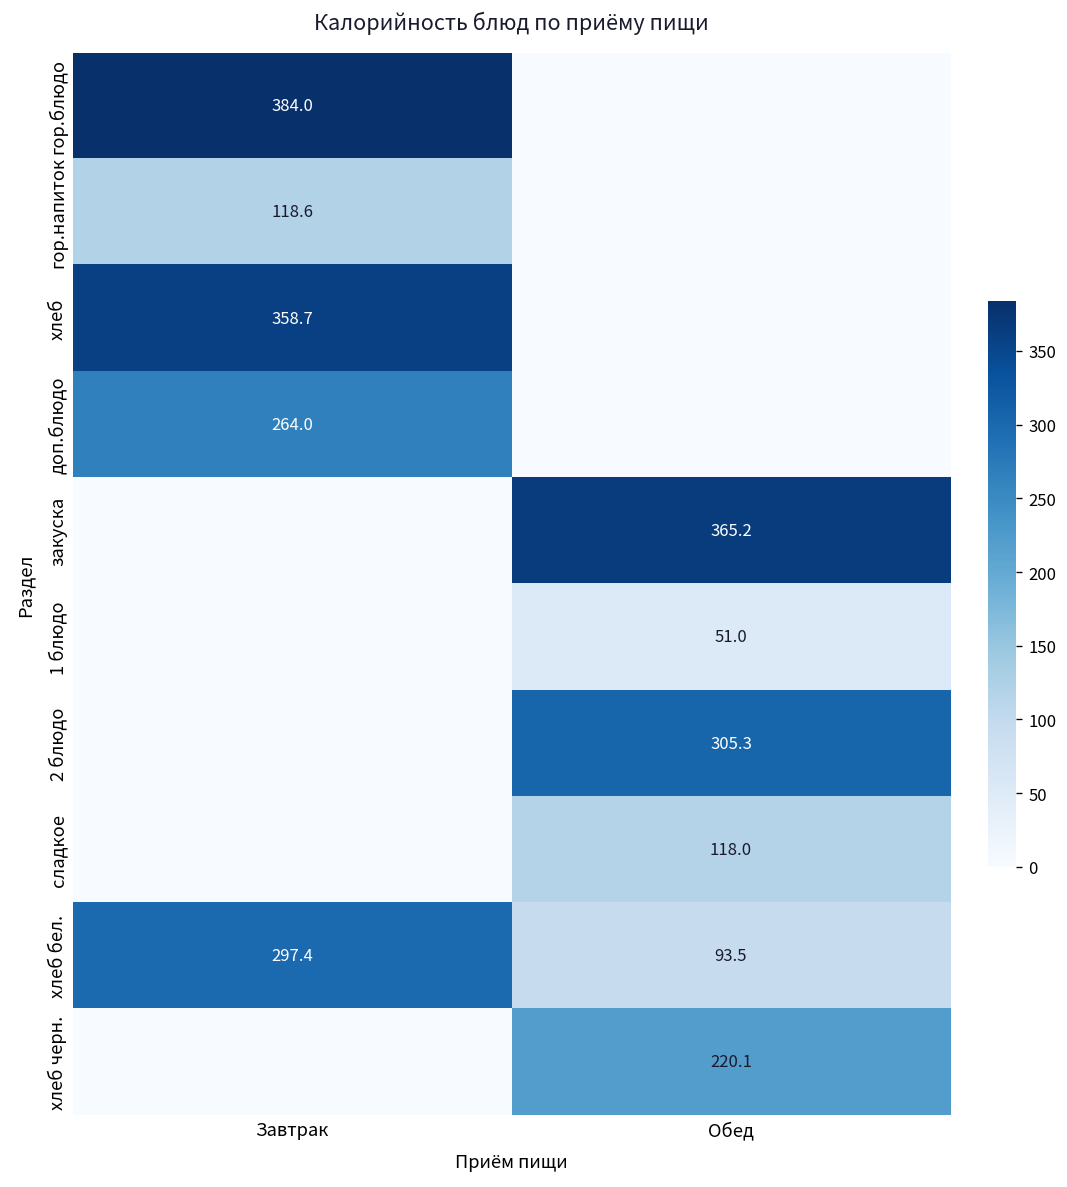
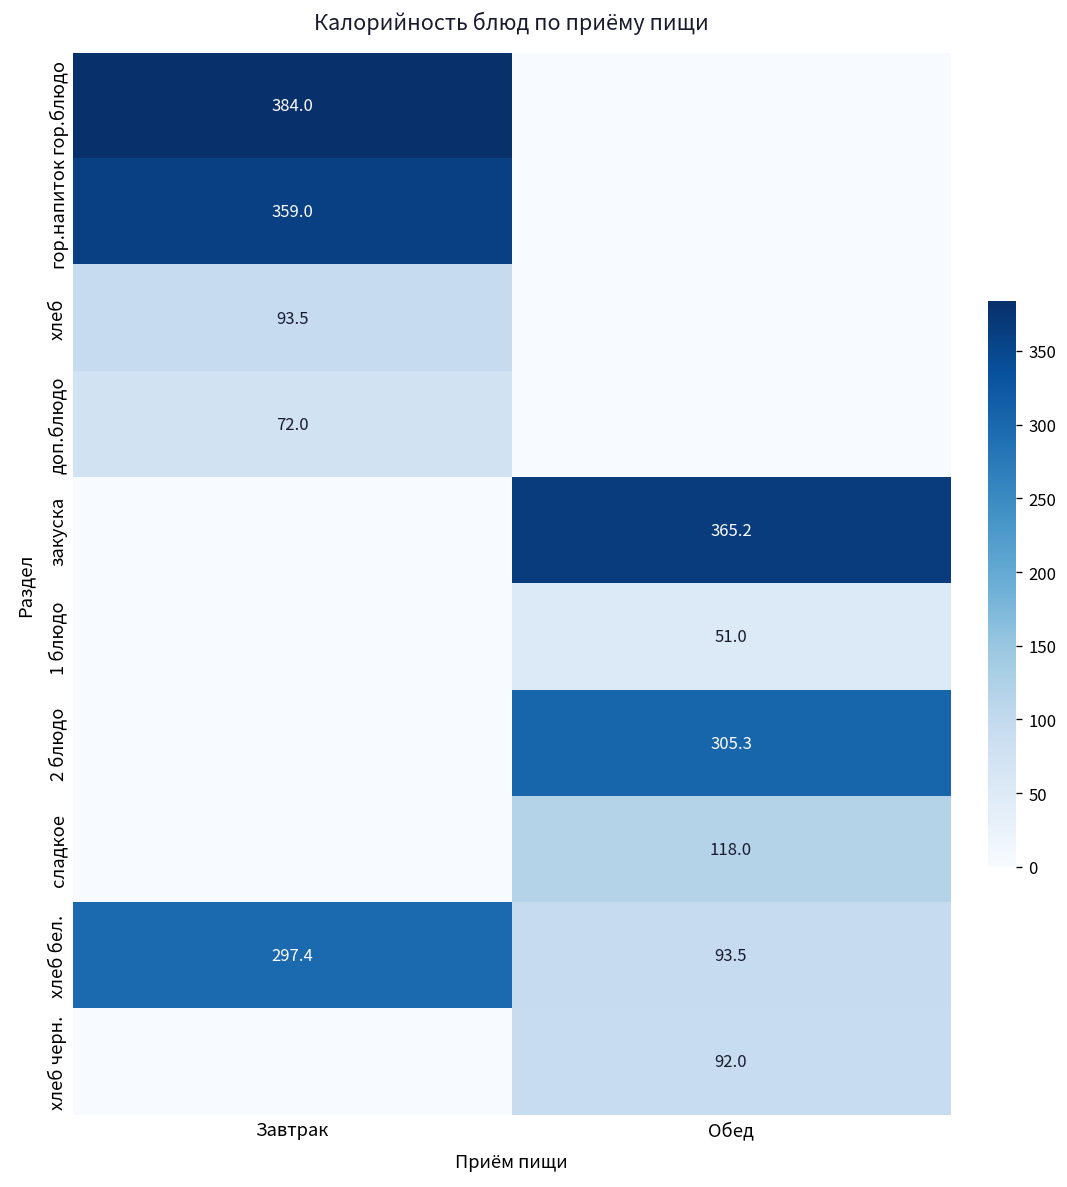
  {
    "гор.блюдо": {
      "Завтрак": 384.0
    },
    "гор.напиток": {
-     "Завтрак": 118.6
+     "Завтрак": 359.0
    },
    "хлеб": {
-     "Завтрак": 358.7
+     "Завтрак": 93.5
    },
    "доп.блюдо": {
-     "Завтрак": 264.0
+     "Завтрак": 72.0
    },
    "закуска": {
      "Обед": 365.2
    },
    "1 блюдо": {
      "Обед": 51.0
    },
    "2 блюдо": {
      "Обед": 305.3
    },
    "сладкое": {
      "Обед": 118.0
    },
    "хлеб бел.": {
      "Завтрак": 297.4,
      "Обед": 93.5
    },
    "хлеб черн.": {
-     "Обед": 220.1
+     "Обед": 92.0
    }
  }
